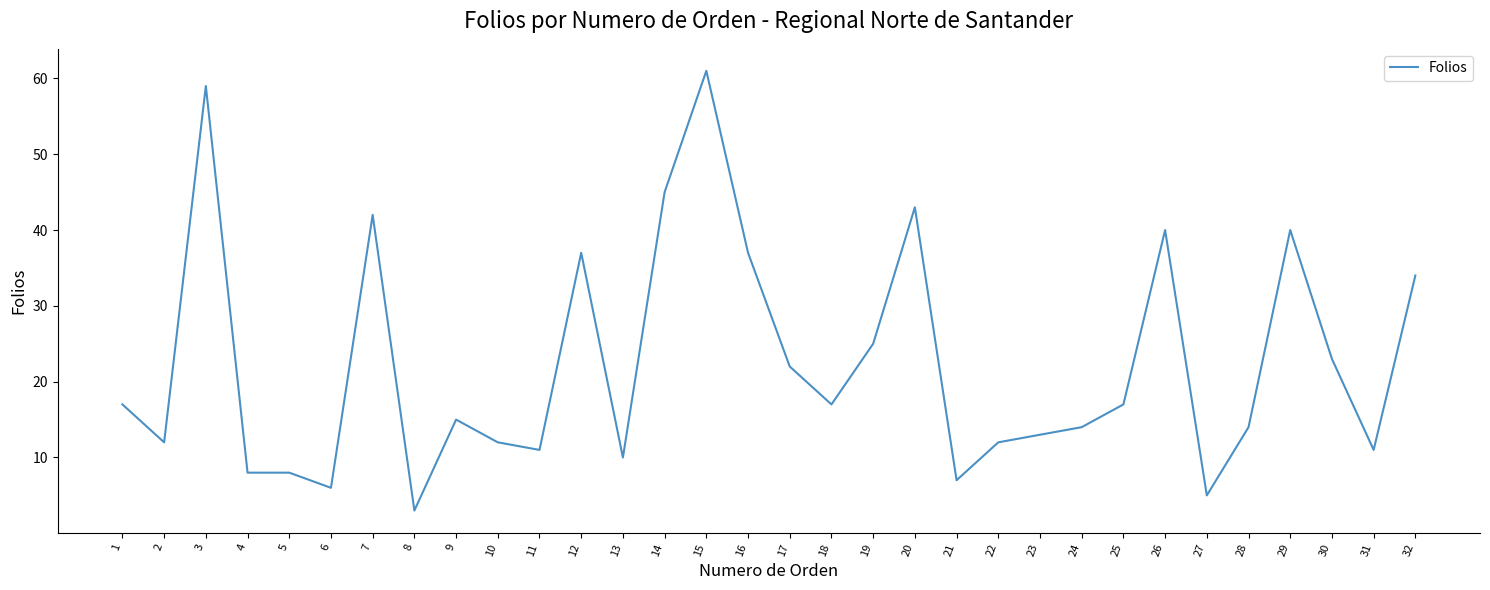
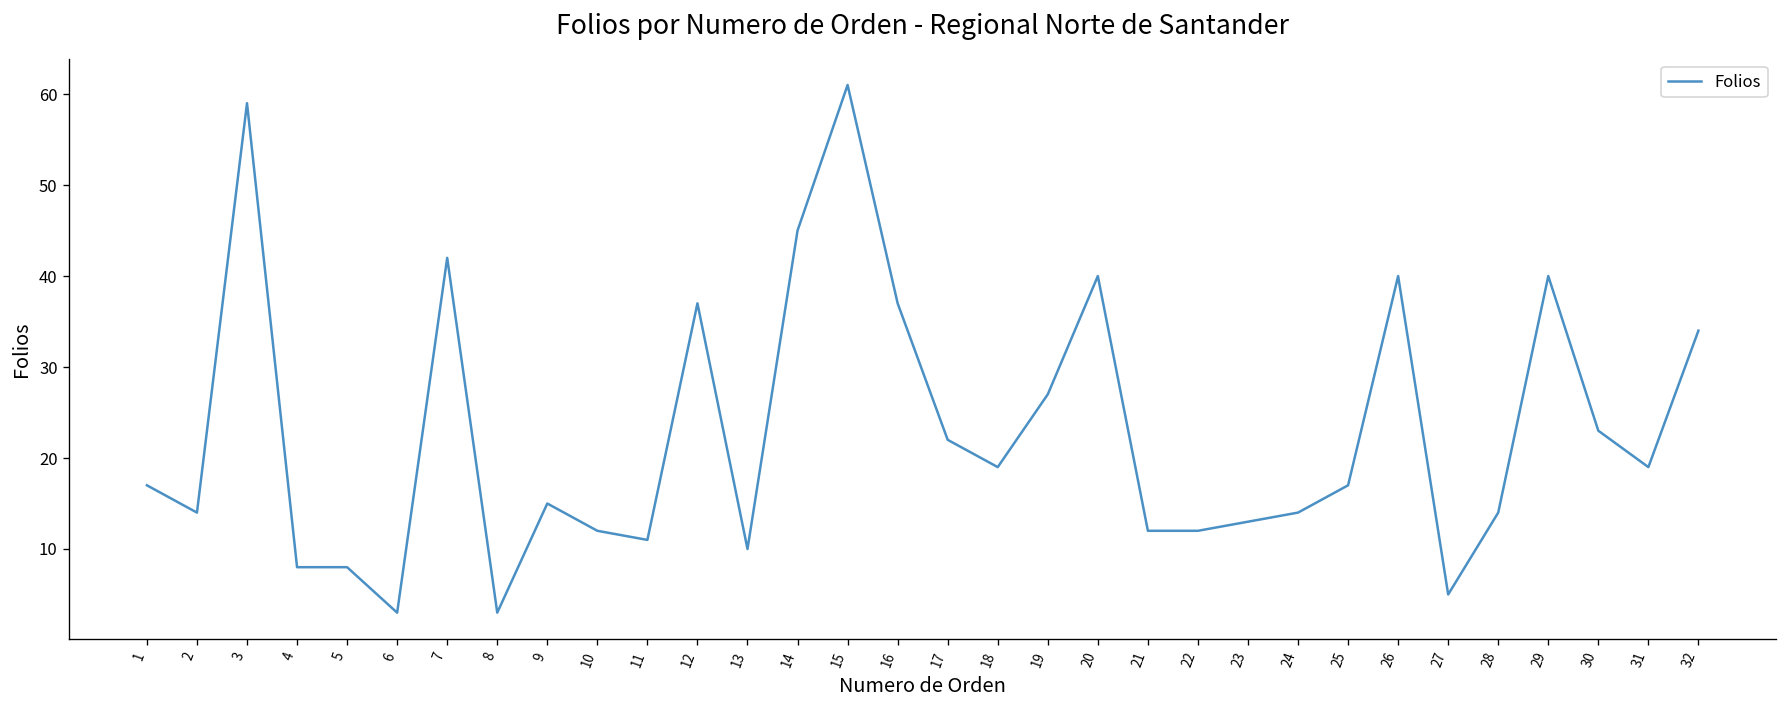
  {
    "1": 17,
-   "2": 12,
+   "2": 14,
    "3": 59,
    "4": 8,
    "5": 8,
-   "6": 6,
+   "6": 3,
    "7": 42,
    "8": 3,
    "9": 15,
    "10": 12,
    "11": 11,
    "12": 37,
    "13": 10,
    "14": 45,
    "15": 61,
    "16": 37,
    "17": 22,
-   "18": 17,
-   "19": 25,
-   "20": 43,
-   "21": 7,
+   "18": 19,
+   "19": 27,
+   "20": 40,
+   "21": 12,
    "22": 12,
    "23": 13,
    "24": 14,
    "25": 17,
    "26": 40,
    "27": 5,
    "28": 14,
    "29": 40,
    "30": 23,
-   "31": 11,
+   "31": 19,
    "32": 34
  }
